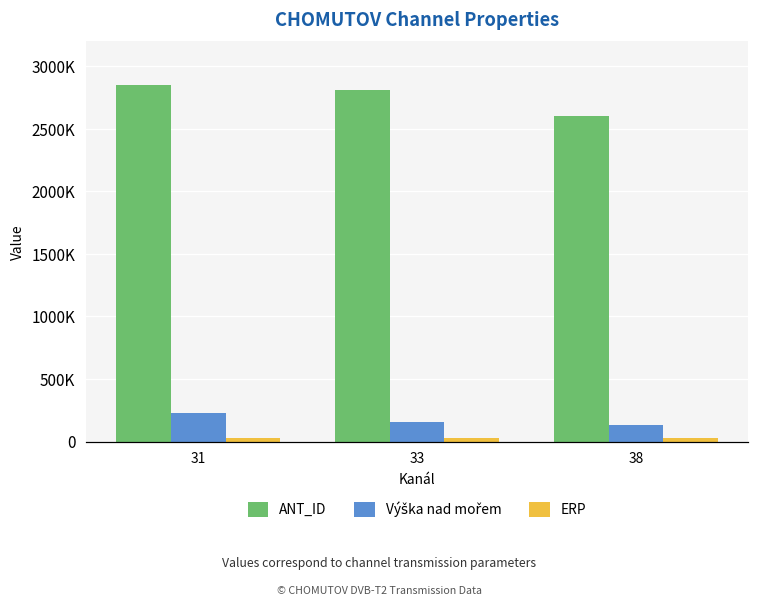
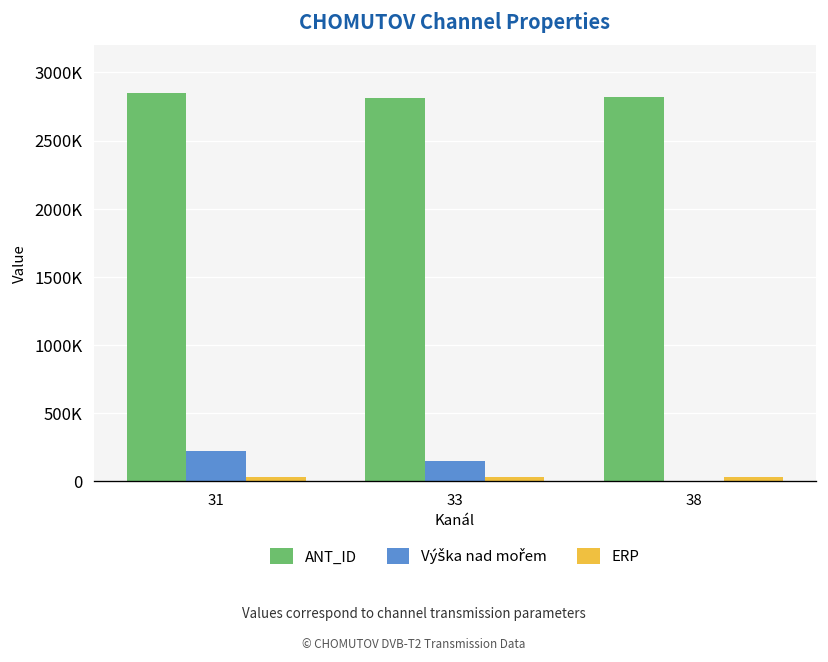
  {
    "ANT_ID": {
      "31": 2850000,
      "33": 2810000,
-     "38": 2600000
+     "38": 2820000
    },
    "Výška nad mořem": {
      "31": 220000,
      "33": 150000,
-     "38": 130000
+     "38": 0
    },
    "ERP": {
      "31": 30000,
      "33": 30000,
      "38": 30000
    }
  }
